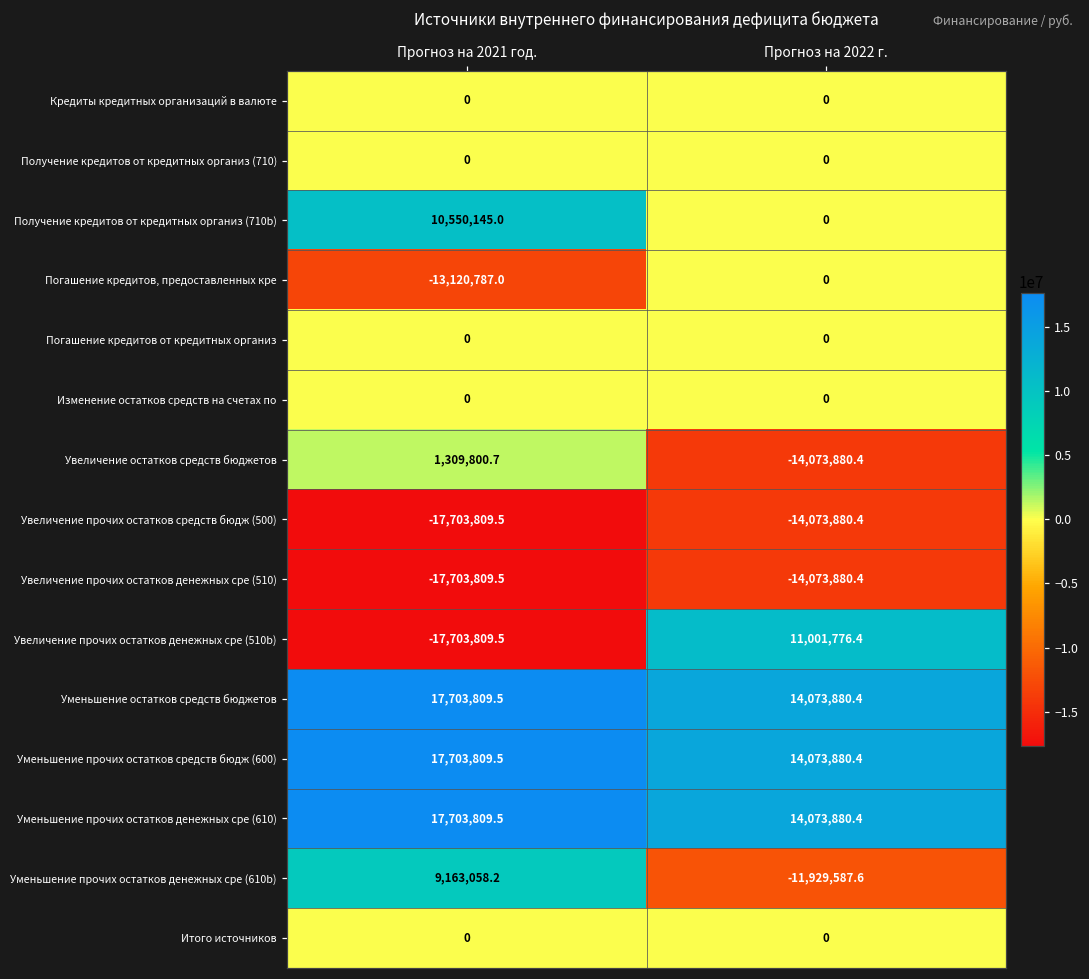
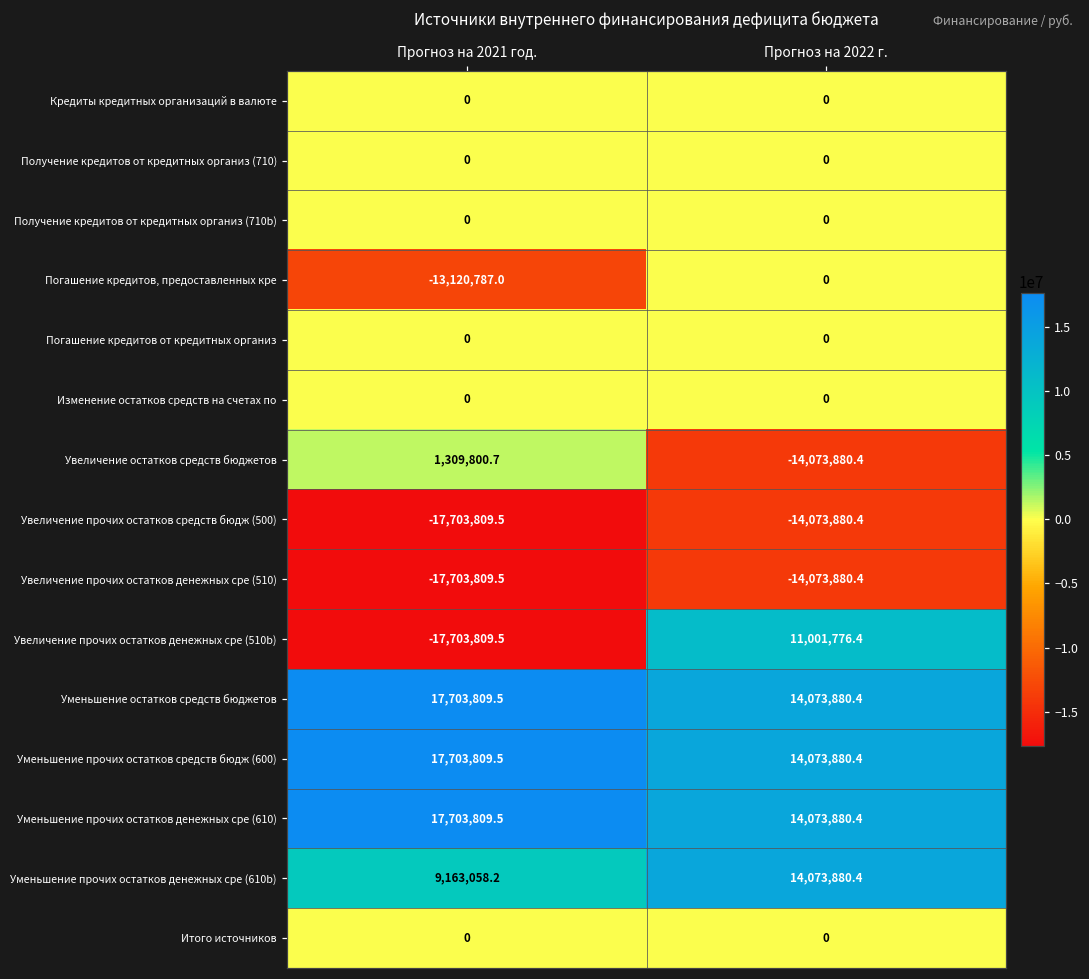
  {
    "Кредиты кредитных организаций в валюте": {
      "Прогноз на 2021 год.": "0",
      "Прогноз на 2022 г.": "0"
    },
    "Получение кредитов от кредитных организ (710)": {
      "Прогноз на 2021 год.": "0",
      "Прогноз на 2022 г.": "0"
    },
    "Получение кредитов от кредитных организ (710b)": {
-     "Прогноз на 2021 год.": "10,550,145.0",
+     "Прогноз на 2021 год.": "0",
      "Прогноз на 2022 г.": "0"
    },
    "Погашение кредитов, предоставленных кре": {
      "Прогноз на 2021 год.": "-13,120,787.0",
      "Прогноз на 2022 г.": "0"
    },
    "Погашение кредитов от кредитных организ": {
      "Прогноз на 2021 год.": "0",
      "Прогноз на 2022 г.": "0"
    },
    "Изменение остатков средств на счетах по": {
      "Прогноз на 2021 год.": "0",
      "Прогноз на 2022 г.": "0"
    },
    "Увеличение остатков средств бюджетов": {
      "Прогноз на 2021 год.": "1,309,800.7",
      "Прогноз на 2022 г.": "-14,073,880.4"
    },
    "Увеличение прочих остатков средств бюдж (500)": {
      "Прогноз на 2021 год.": "-17,703,809.5",
      "Прогноз на 2022 г.": "-14,073,880.4"
    },
    "Увеличение прочих остатков денежных сре (510)": {
      "Прогноз на 2021 год.": "-17,703,809.5",
      "Прогноз на 2022 г.": "-14,073,880.4"
    },
    "Увеличение прочих остатков денежных сре (510b)": {
      "Прогноз на 2021 год.": "-17,703,809.5",
      "Прогноз на 2022 г.": "11,001,776.4"
    },
    "Уменьшение остатков средств бюджетов": {
      "Прогноз на 2021 год.": "17,703,809.5",
      "Прогноз на 2022 г.": "14,073,880.4"
    },
    "Уменьшение прочих остатков средств бюдж (600)": {
      "Прогноз на 2021 год.": "17,703,809.5",
      "Прогноз на 2022 г.": "14,073,880.4"
    },
    "Уменьшение прочих остатков денежных сре (610)": {
      "Прогноз на 2021 год.": "17,703,809.5",
      "Прогноз на 2022 г.": "14,073,880.4"
    },
    "Уменьшение прочих остатков денежных сре (610b)": {
      "Прогноз на 2021 год.": "9,163,058.2",
-     "Прогноз на 2022 г.": "-11,929,587.6"
+     "Прогноз на 2022 г.": "14,073,880.4"
    },
    "Итого источников": {
      "Прогноз на 2021 год.": "0",
      "Прогноз на 2022 г.": "0"
    }
  }
